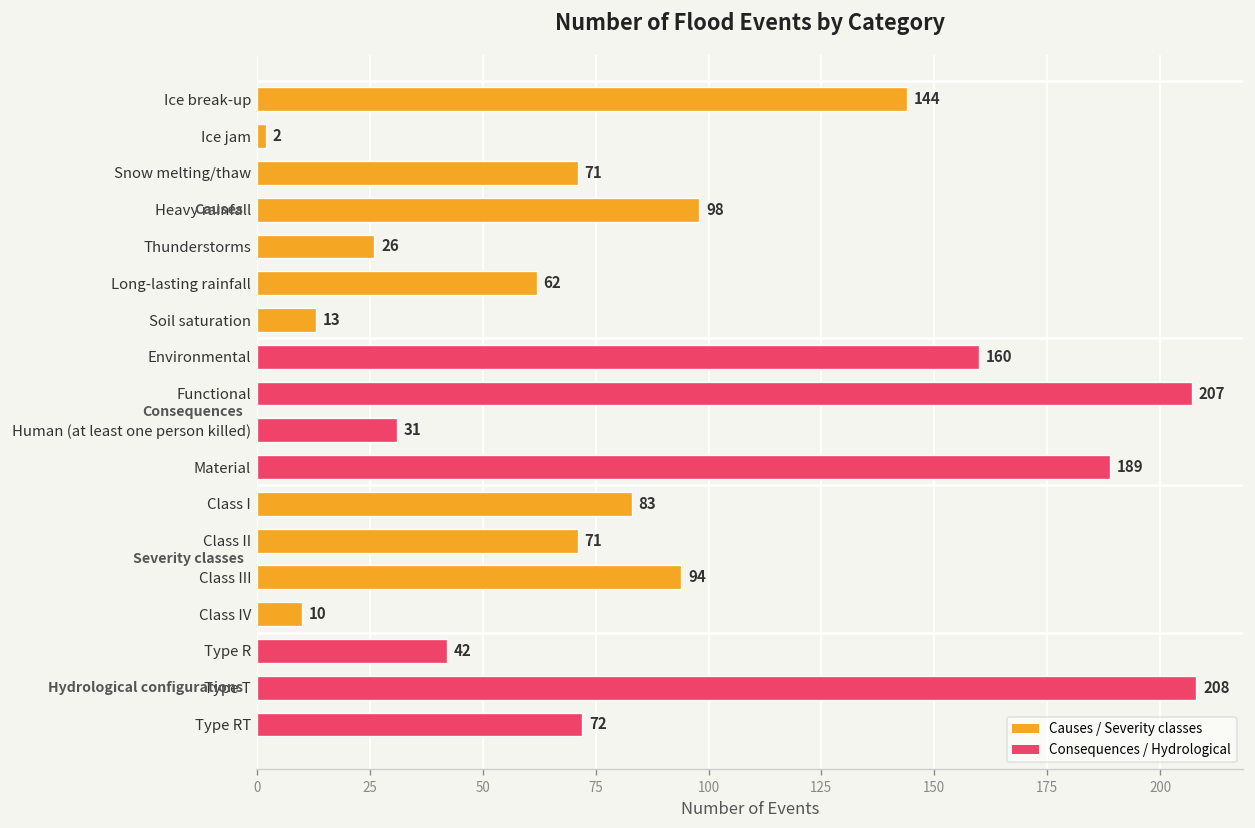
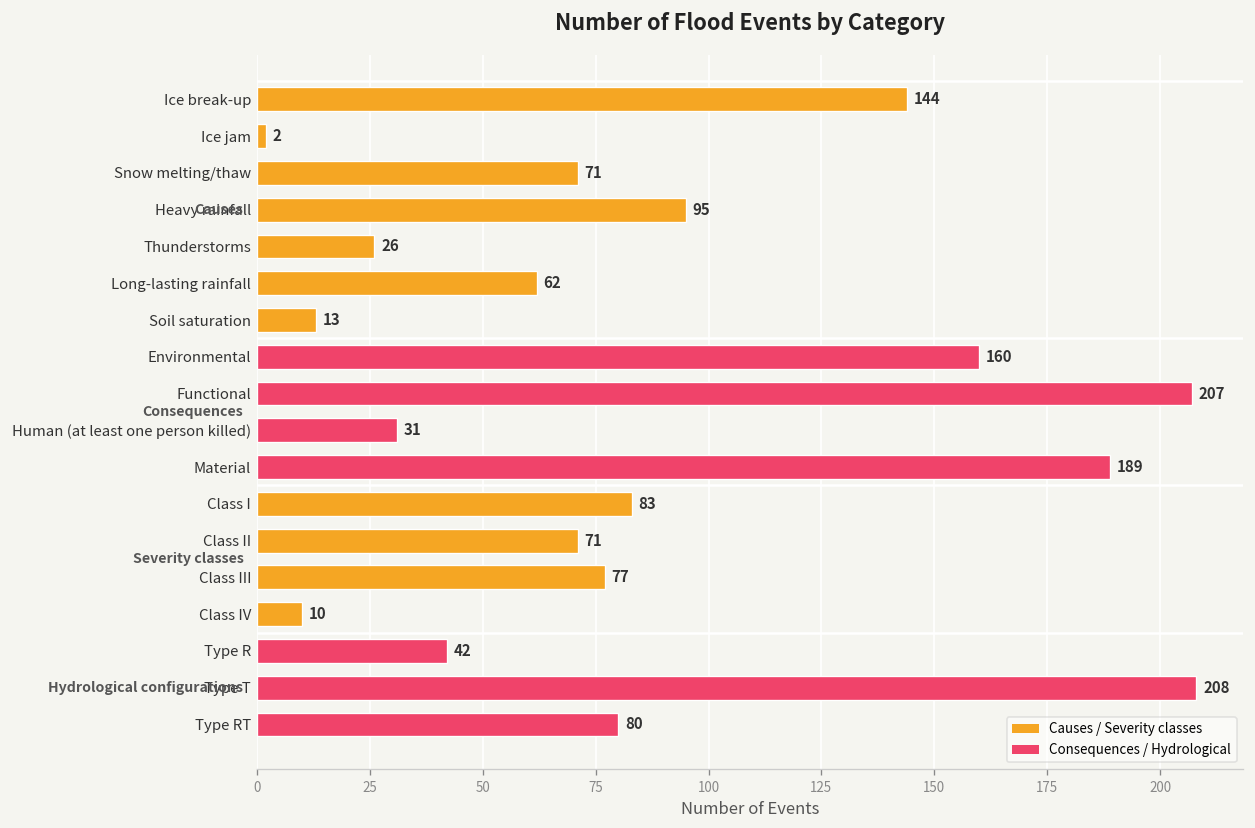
  {
    "Ice break-up": 144,
    "Ice jam": 2,
    "Snow melting/thaw": 71,
-   "Heavy rainfall": 98,
+   "Heavy rainfall": 95,
    "Thunderstorms": 26,
    "Long-lasting rainfall": 62,
    "Soil saturation": 13,
    "Environmental": 160,
    "Functional": 207,
    "Human (at least one person killed)": 31,
    "Material": 189,
    "Class I": 83,
    "Class II": 71,
-   "Class III": 94,
+   "Class III": 77,
    "Class IV": 10,
    "Type R": 42,
    "Type T": 208,
-   "Type RT": 72
+   "Type RT": 80
  }
